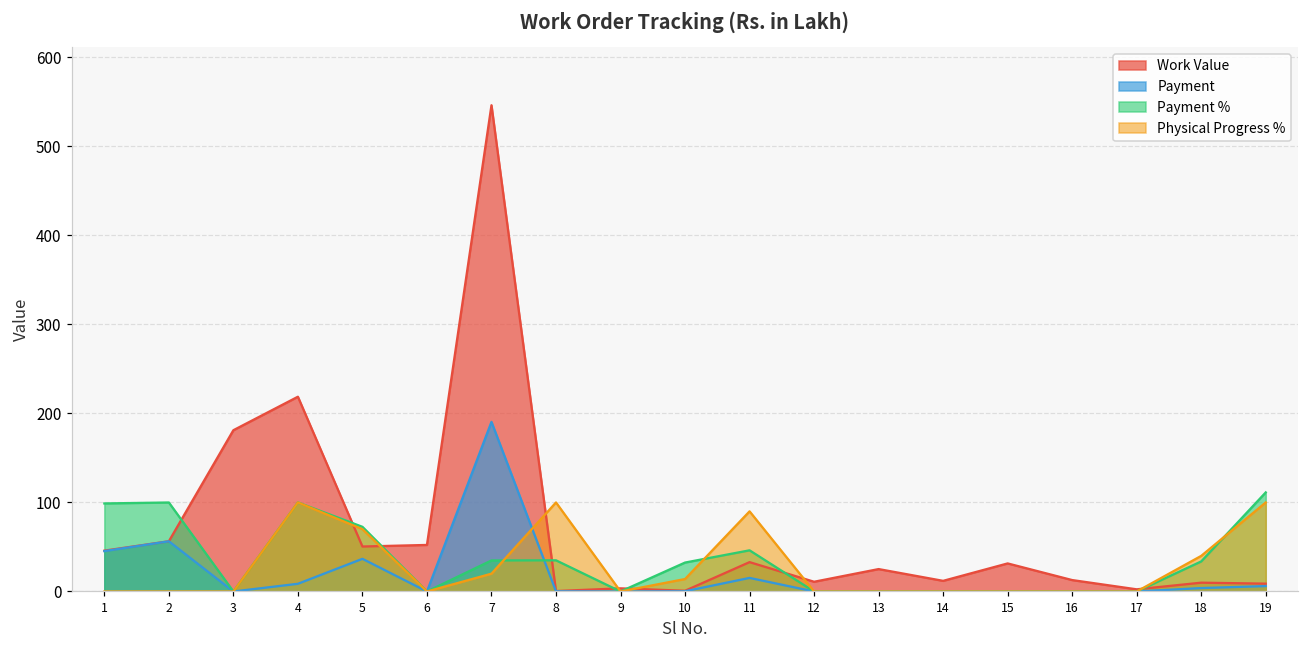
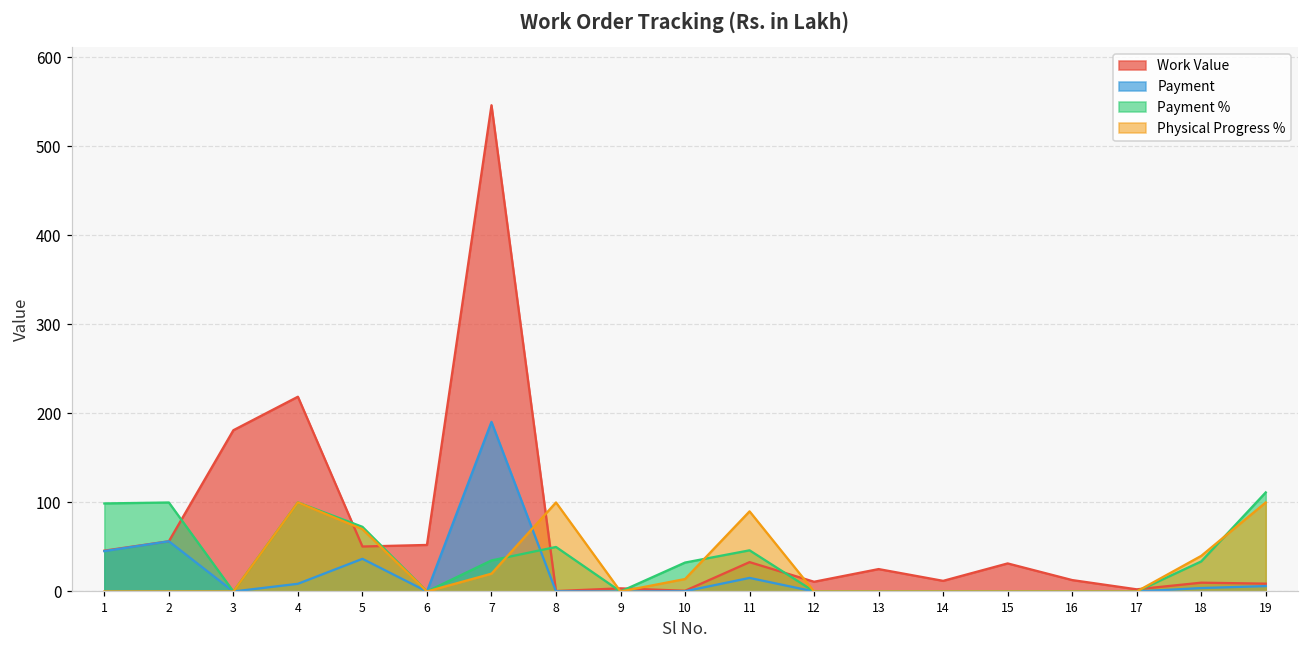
  {
    "Work Value": {
      "3": 180,
      "4": 220,
      "5": 50,
      "6": 50,
      "7": 550,
      "9": 0,
      "11": 30,
      "12": 10,
      "13": 30,
      "14": 10,
      "15": 30,
      "16": 10,
      "18": 10
    },
    "Payment": {
      "4": 10,
      "5": 40,
      "7": 190,
      "11": 20,
      "18": 0
    },
    "Payment %": {
      "1": 100,
      "2": 100,
      "7": 30,
-     "8": 40,
+     "8": 50,
      "10": 30,
      "11": 50,
      "18": 30,
      "19": 110
    },
    "Physical Progress %": {
      "1": 0,
      "2": 0,
      "7": 20,
      "8": 100,
      "10": 10,
      "11": 90,
      "18": 40,
      "19": 100
    }
  }
